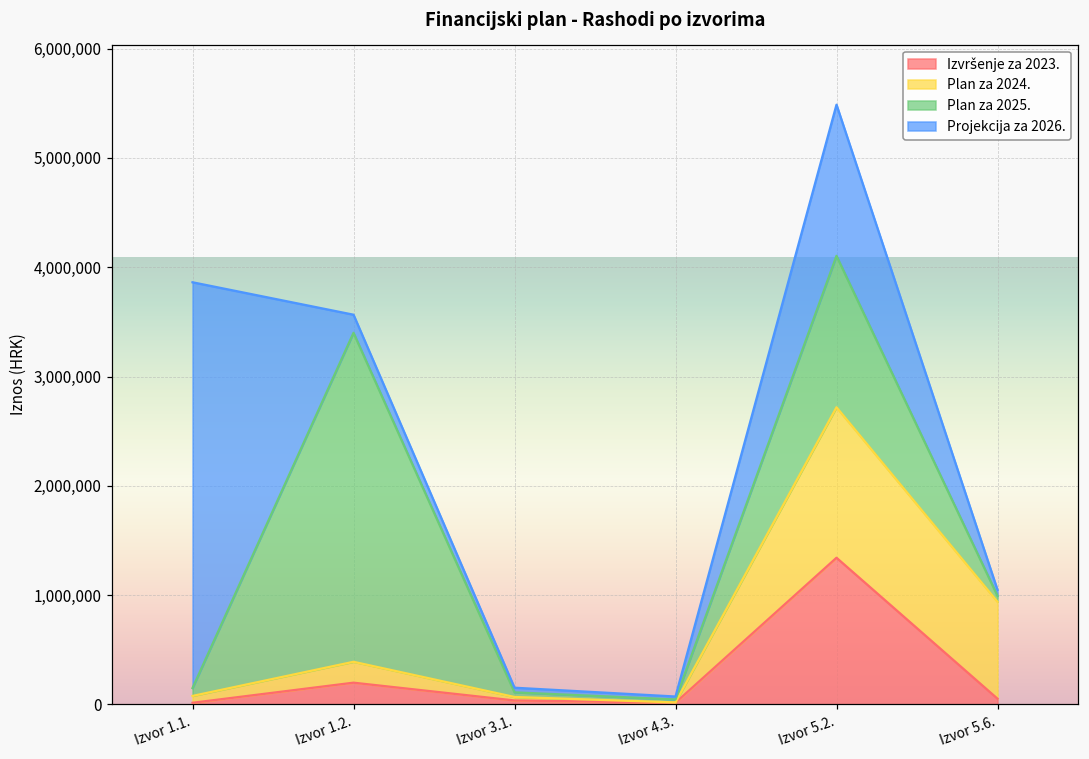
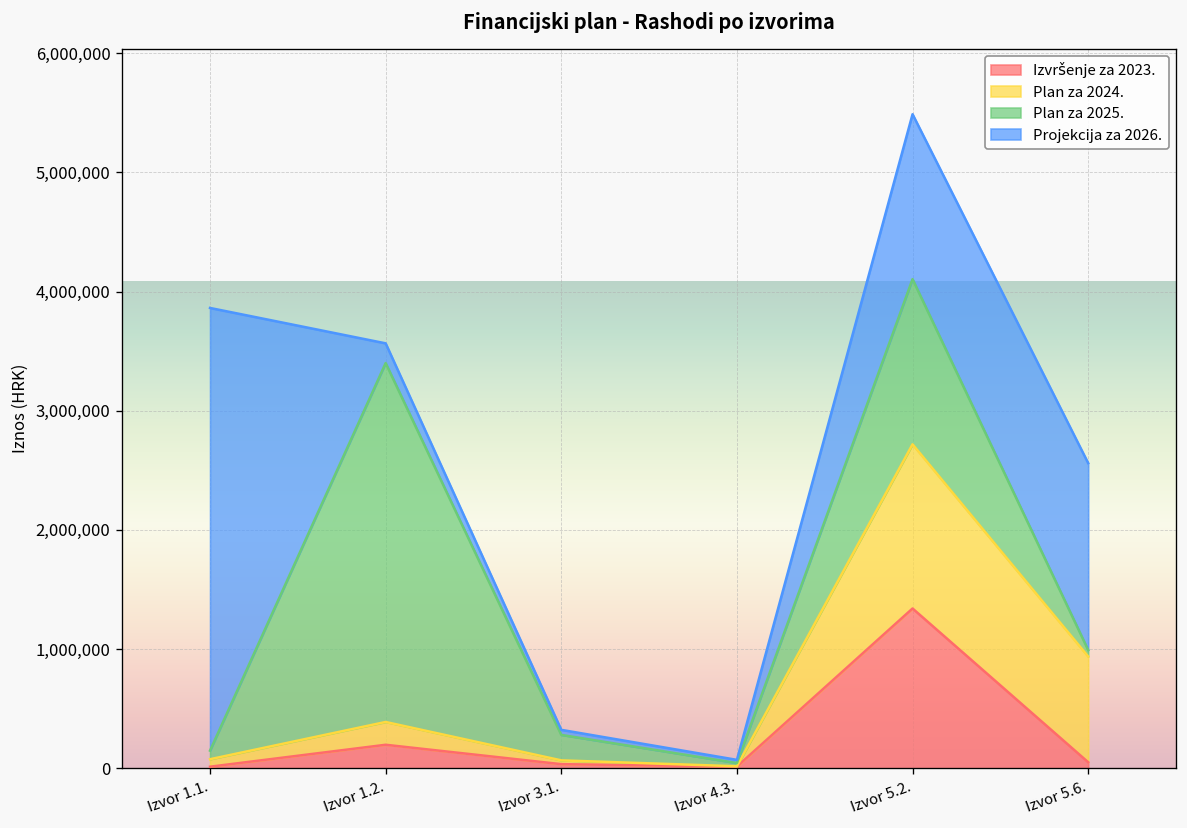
  {
    "Izvršenje za 2023.": {
      "Izvor 1.1.": "0",
      "Izvor 1.2.": "200,000",
      "Izvor 3.1.": "0",
      "Izvor 5.2.": "1,300,000",
      "Izvor 5.6.": "100,000"
    },
    "Plan za 2024.": {
      "Izvor 1.1.": "100,000",
      "Izvor 1.2.": "200,000",
      "Izvor 3.1.": "0",
      "Izvor 5.2.": "1,400,000",
      "Izvor 5.6.": "900,000"
    },
    "Plan za 2025.": {
      "Izvor 1.1.": "100,000",
      "Izvor 1.2.": "3,000,000",
-     "Izvor 3.1.": "0",
+     "Izvor 3.1.": "200,000",
      "Izvor 4.3.": "0",
      "Izvor 5.2.": "1,400,000",
      "Izvor 5.6.": "100,000"
    },
    "Projekcija za 2026.": {
      "Izvor 1.1.": "3,700,000",
      "Izvor 1.2.": "200,000",
      "Izvor 3.1.": "0",
      "Izvor 4.3.": "0",
      "Izvor 5.2.": "1,400,000",
-     "Izvor 5.6.": "100,000"
+     "Izvor 5.6.": "1,600,000"
    }
  }
